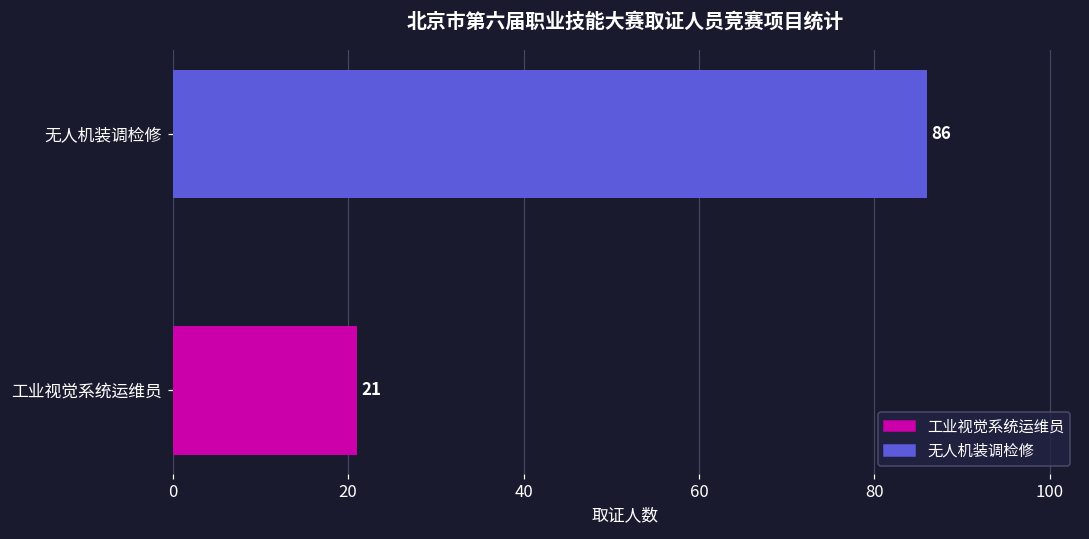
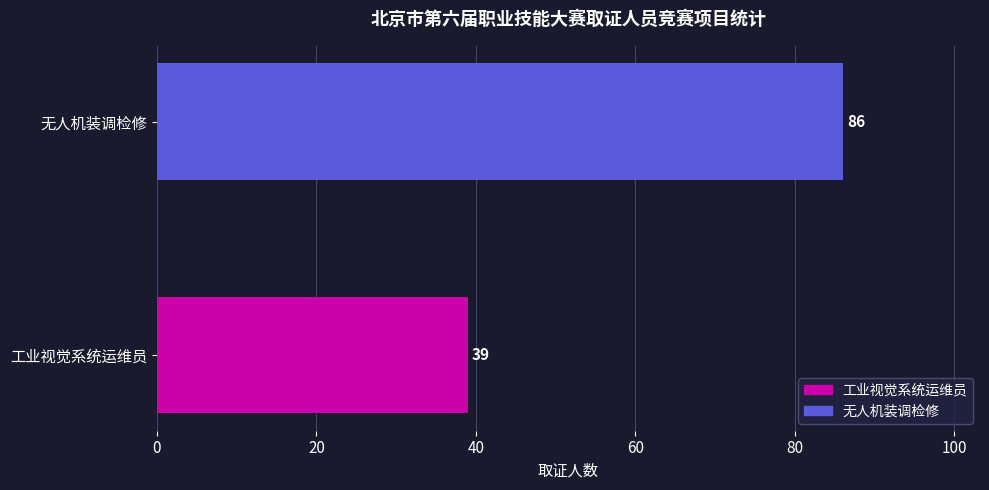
  {
    "无人机装调检修": 86,
-   "工业视觉系统运维员": 21
+   "工业视觉系统运维员": 39
  }
